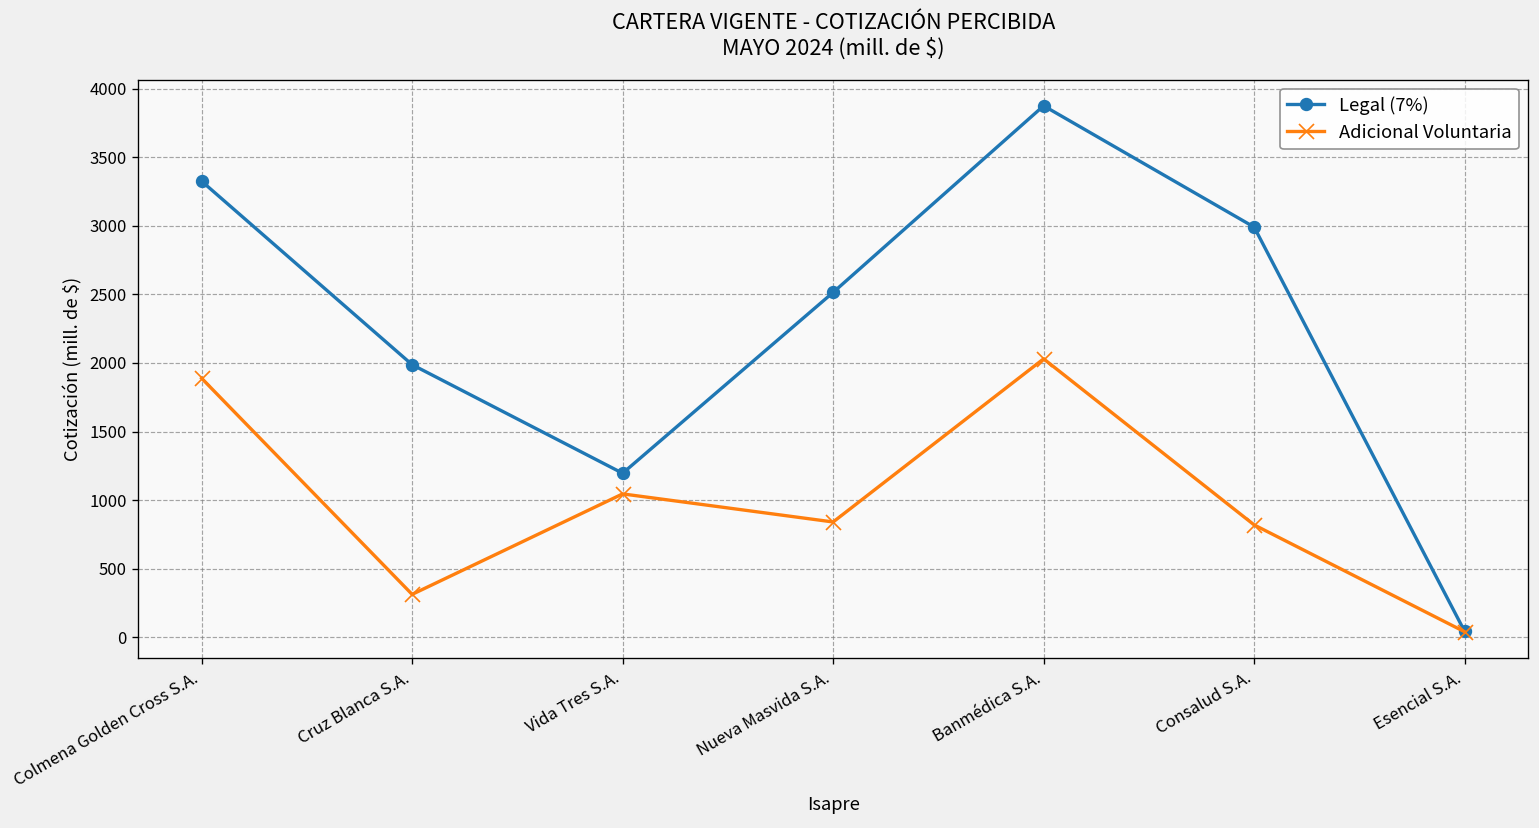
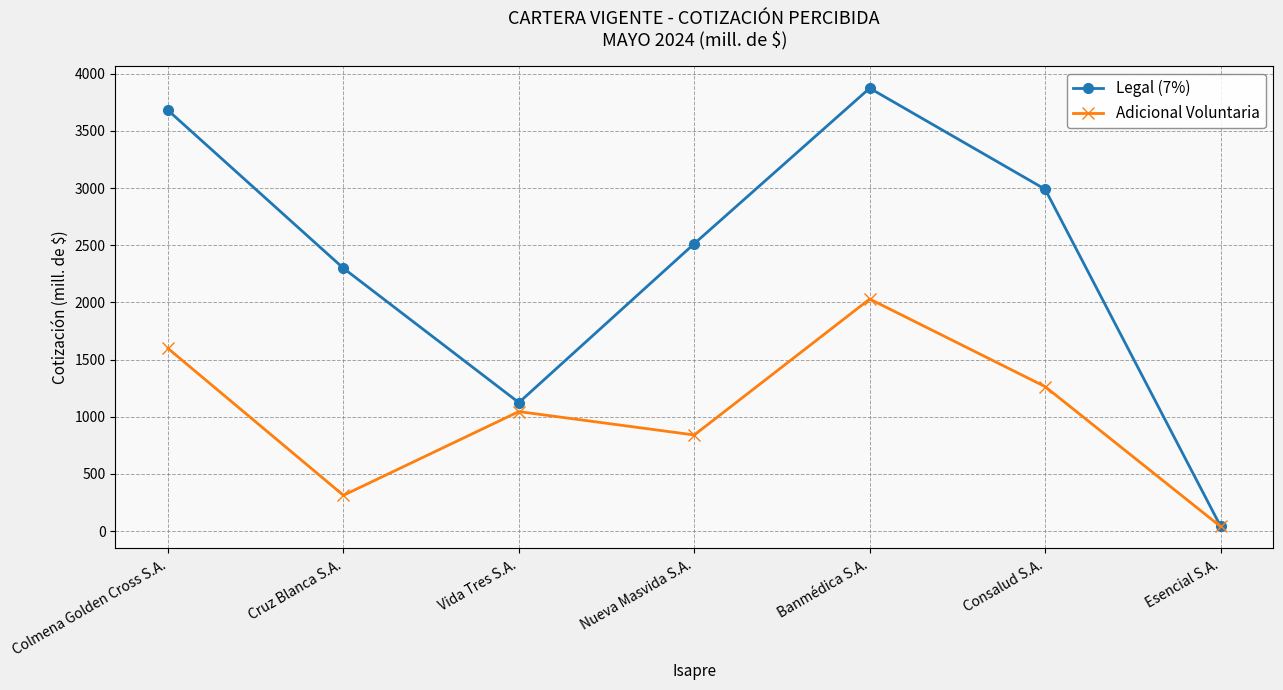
  {
    "Legal (7%)": {
-     "Colmena Golden Cross S.A.": 3320,
-     "Cruz Blanca S.A.": 1990,
-     "Vida Tres S.A.": 1200,
+     "Colmena Golden Cross S.A.": 3680,
+     "Cruz Blanca S.A.": 2300,
+     "Vida Tres S.A.": 1120,
      "Nueva Masvida S.A.": 2510,
      "Banmédica S.A.": 3870,
      "Consalud S.A.": 2990
    },
    "Adicional Voluntaria": {
-     "Colmena Golden Cross S.A.": 1890,
+     "Colmena Golden Cross S.A.": 1600,
      "Cruz Blanca S.A.": 310,
      "Vida Tres S.A.": 1050,
      "Nueva Masvida S.A.": 840,
      "Banmédica S.A.": 2030,
-     "Consalud S.A.": 820
+     "Consalud S.A.": 1260
    }
  }
